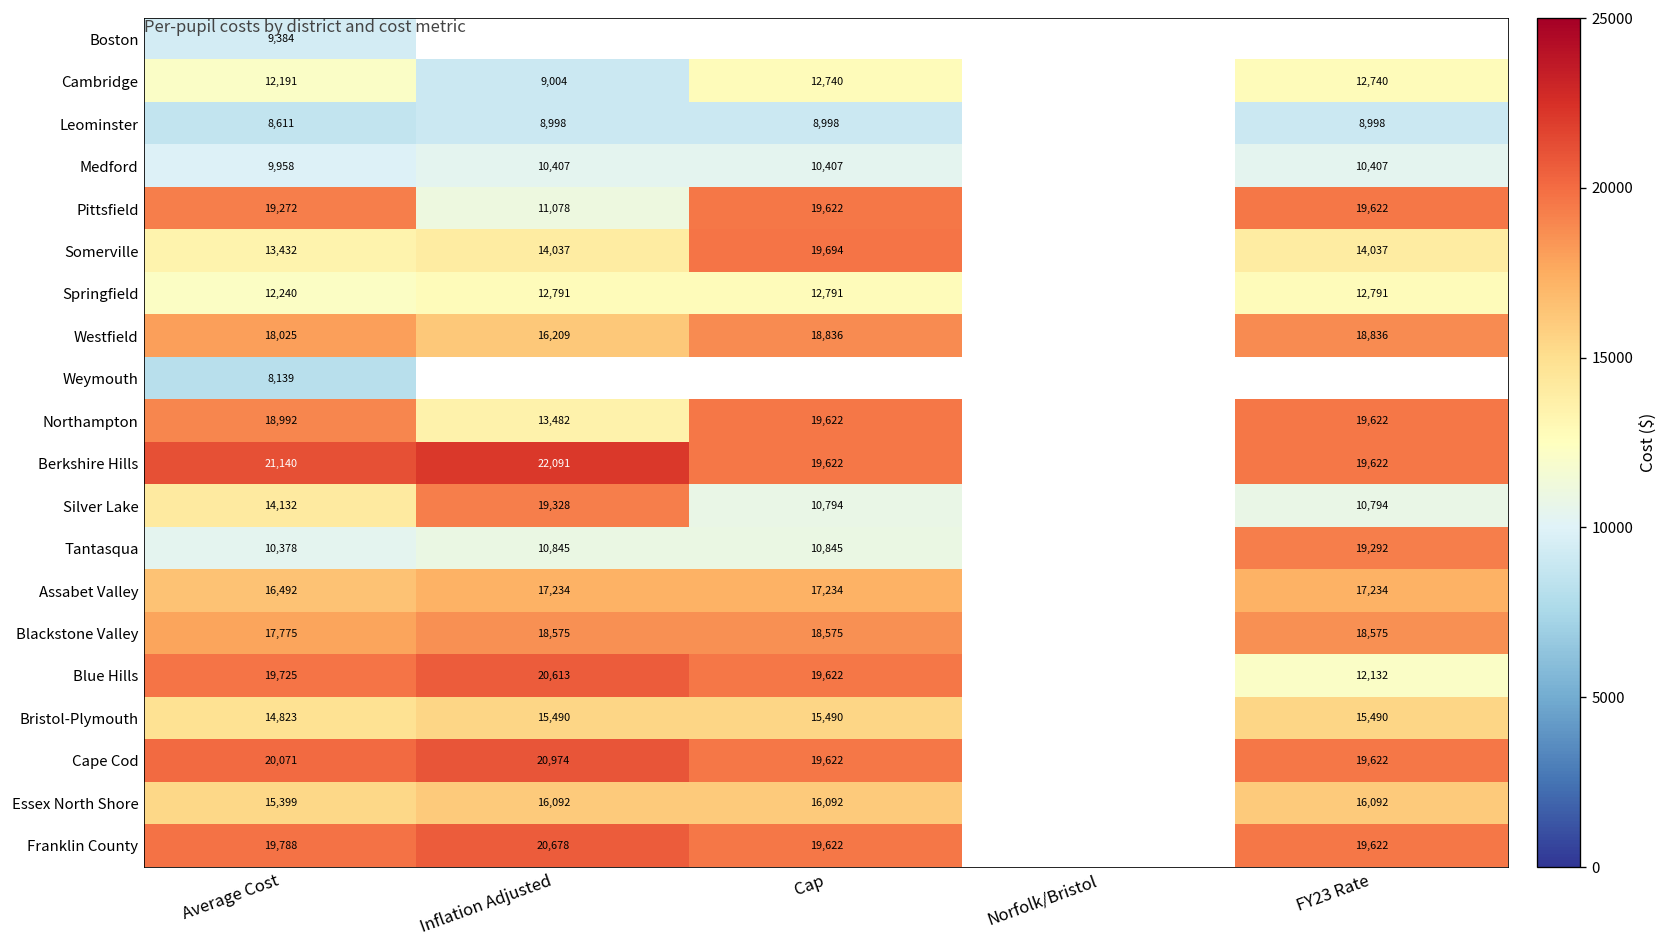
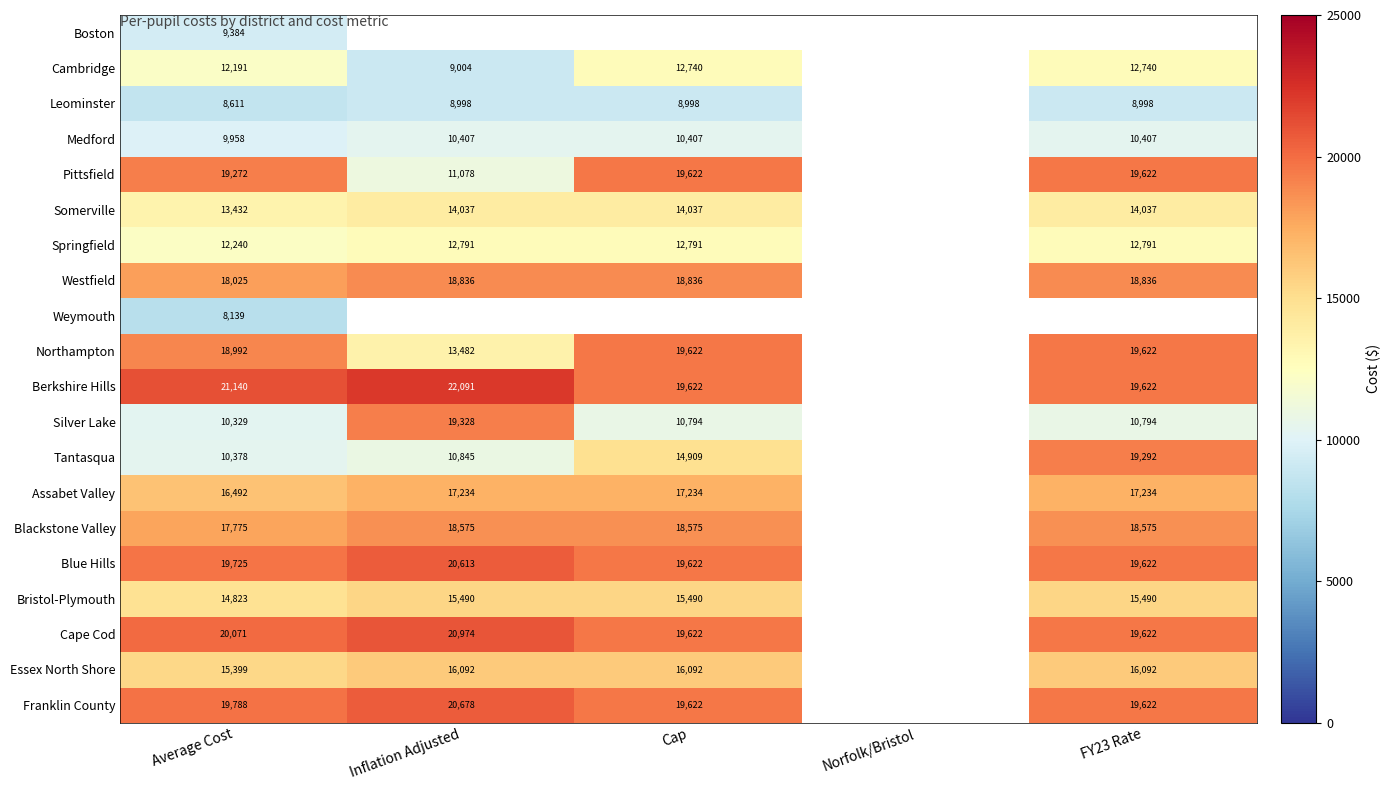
  {
    "Boston": {
      "Average Cost": "9,384"
    },
    "Cambridge": {
      "Average Cost": "12,191",
      "Inflation Adjusted": "9,004",
      "Cap": "12,740",
      "FY23 Rate": "12,740"
    },
    "Leominster": {
      "Average Cost": "8,611",
      "Inflation Adjusted": "8,998",
      "Cap": "8,998",
      "FY23 Rate": "8,998"
    },
    "Medford": {
      "Average Cost": "9,958",
      "Inflation Adjusted": "10,407",
      "Cap": "10,407",
      "FY23 Rate": "10,407"
    },
    "Pittsfield": {
      "Average Cost": "19,272",
      "Inflation Adjusted": "11,078",
      "Cap": "19,622",
      "FY23 Rate": "19,622"
    },
    "Somerville": {
      "Average Cost": "13,432",
      "Inflation Adjusted": "14,037",
-     "Cap": "19,694",
+     "Cap": "14,037",
      "FY23 Rate": "14,037"
    },
    "Springfield": {
      "Average Cost": "12,240",
      "Inflation Adjusted": "12,791",
      "Cap": "12,791",
      "FY23 Rate": "12,791"
    },
    "Westfield": {
      "Average Cost": "18,025",
-     "Inflation Adjusted": "16,209",
+     "Inflation Adjusted": "18,836",
      "Cap": "18,836",
      "FY23 Rate": "18,836"
    },
    "Weymouth": {
      "Average Cost": "8,139"
    },
    "Northampton": {
      "Average Cost": "18,992",
      "Inflation Adjusted": "13,482",
      "Cap": "19,622",
      "FY23 Rate": "19,622"
    },
    "Berkshire Hills": {
      "Average Cost": "21,140",
      "Inflation Adjusted": "22,091",
      "Cap": "19,622",
      "FY23 Rate": "19,622"
    },
    "Silver Lake": {
-     "Average Cost": "14,132",
+     "Average Cost": "10,329",
      "Inflation Adjusted": "19,328",
      "Cap": "10,794",
      "FY23 Rate": "10,794"
    },
    "Tantasqua": {
      "Average Cost": "10,378",
      "Inflation Adjusted": "10,845",
-     "Cap": "10,845",
+     "Cap": "14,909",
      "FY23 Rate": "19,292"
    },
    "Assabet Valley": {
      "Average Cost": "16,492",
      "Inflation Adjusted": "17,234",
      "Cap": "17,234",
      "FY23 Rate": "17,234"
    },
    "Blackstone Valley": {
      "Average Cost": "17,775",
      "Inflation Adjusted": "18,575",
      "Cap": "18,575",
      "FY23 Rate": "18,575"
    },
    "Blue Hills": {
      "Average Cost": "19,725",
      "Inflation Adjusted": "20,613",
      "Cap": "19,622",
-     "FY23 Rate": "12,132"
+     "FY23 Rate": "19,622"
    },
    "Bristol-Plymouth": {
      "Average Cost": "14,823",
      "Inflation Adjusted": "15,490",
      "Cap": "15,490",
      "FY23 Rate": "15,490"
    },
    "Cape Cod": {
      "Average Cost": "20,071",
      "Inflation Adjusted": "20,974",
      "Cap": "19,622",
      "FY23 Rate": "19,622"
    },
    "Essex North Shore": {
      "Average Cost": "15,399",
      "Inflation Adjusted": "16,092",
      "Cap": "16,092",
      "FY23 Rate": "16,092"
    },
    "Franklin County": {
      "Average Cost": "19,788",
      "Inflation Adjusted": "20,678",
      "Cap": "19,622",
      "FY23 Rate": "19,622"
    }
  }
